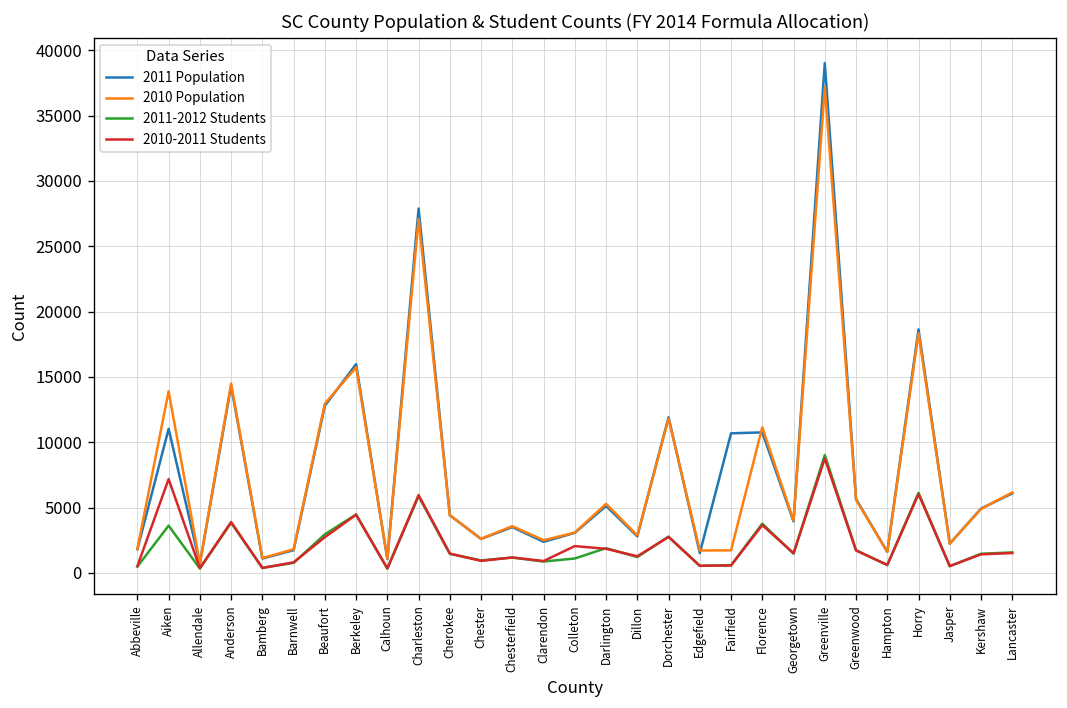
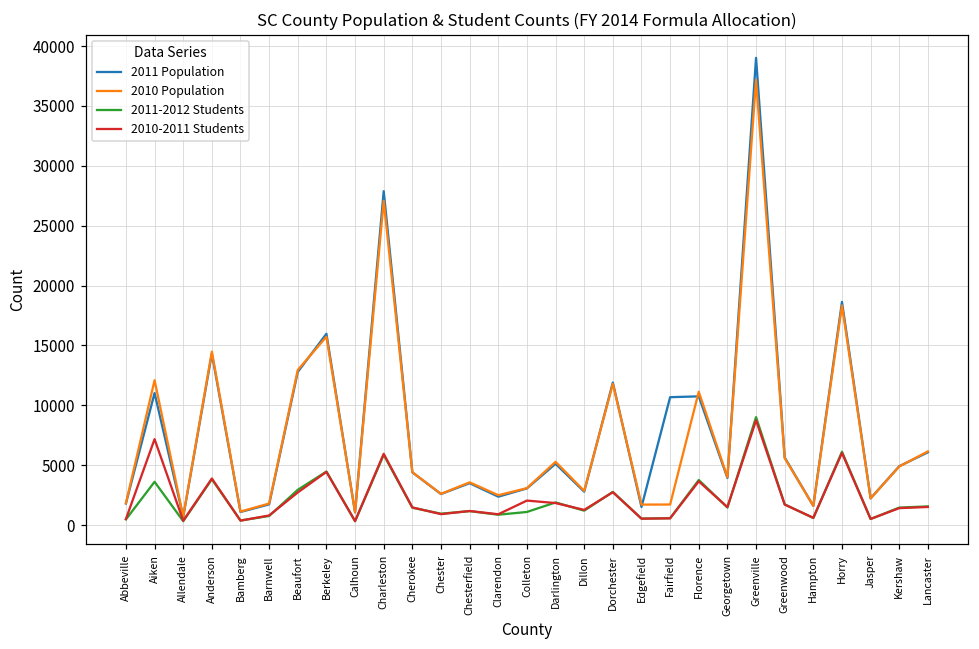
  {
    "2011 Population": {
      "Aiken": 11000,
      "Berkeley": 16000,
      "Charleston": 27900,
      "Fairfield": 10700,
      "Florence": 10700,
      "Greenville": 39000,
      "Horry": 18600
    },
    "2010 Population": {
-     "Aiken": 13900,
+     "Aiken": 12100,
      "Berkeley": 15700,
      "Charleston": 27100,
      "Fairfield": 1700,
      "Florence": 11100,
      "Greenville": 37200,
      "Horry": 18300
    },
    "2011-2012 Students": {
      "Aiken": 3600,
      "Colleton": 1100,
      "Greenville": 9000
    },
    "2010-2011 Students": {
      "Aiken": 7200,
      "Colleton": 2000,
      "Greenville": 8700
    }
  }
